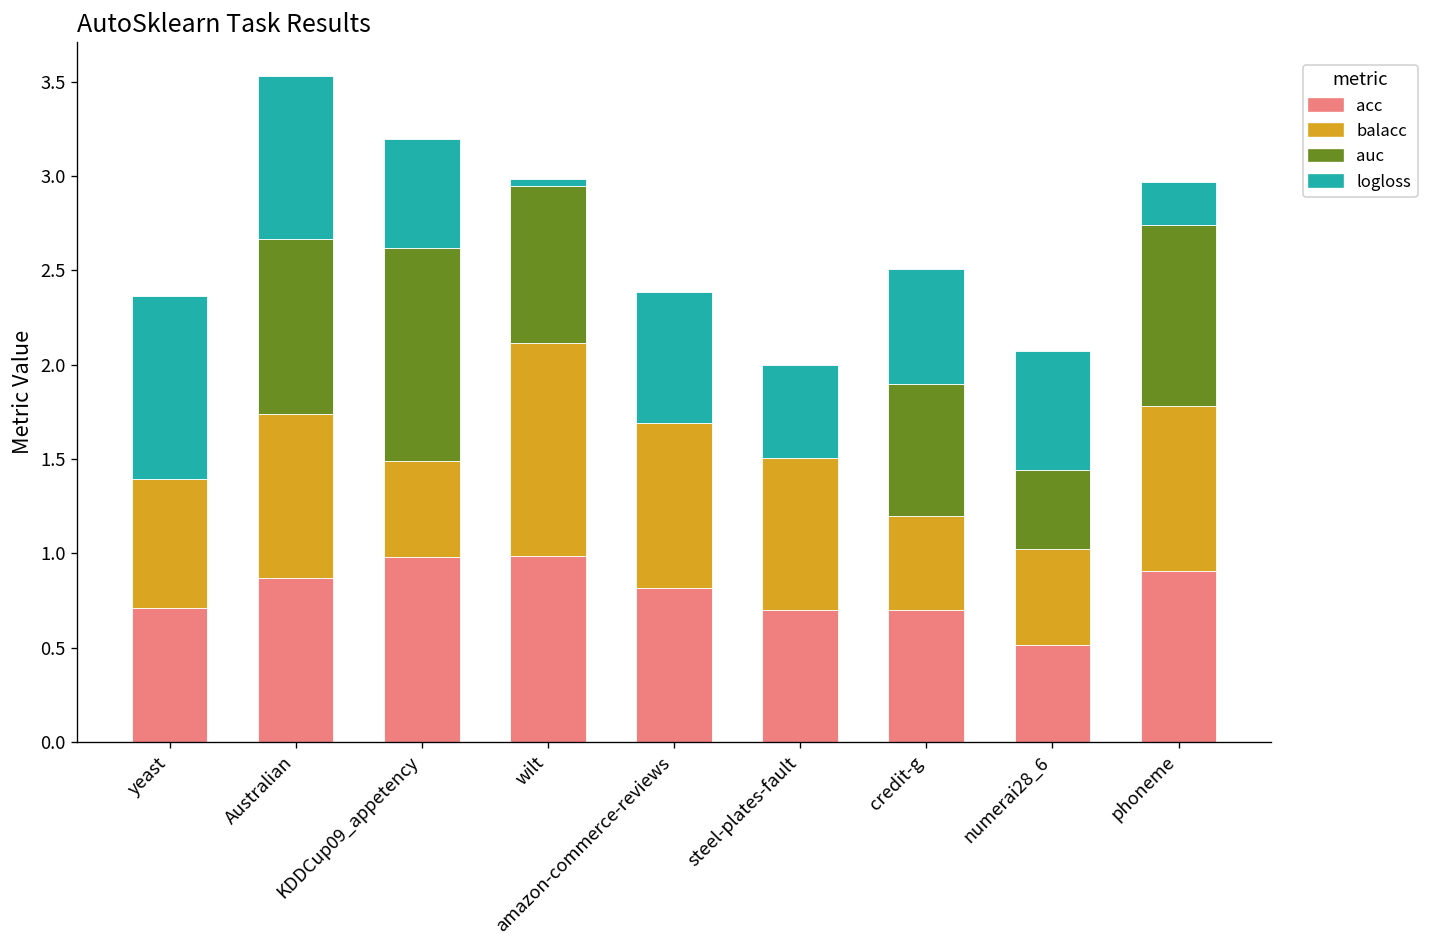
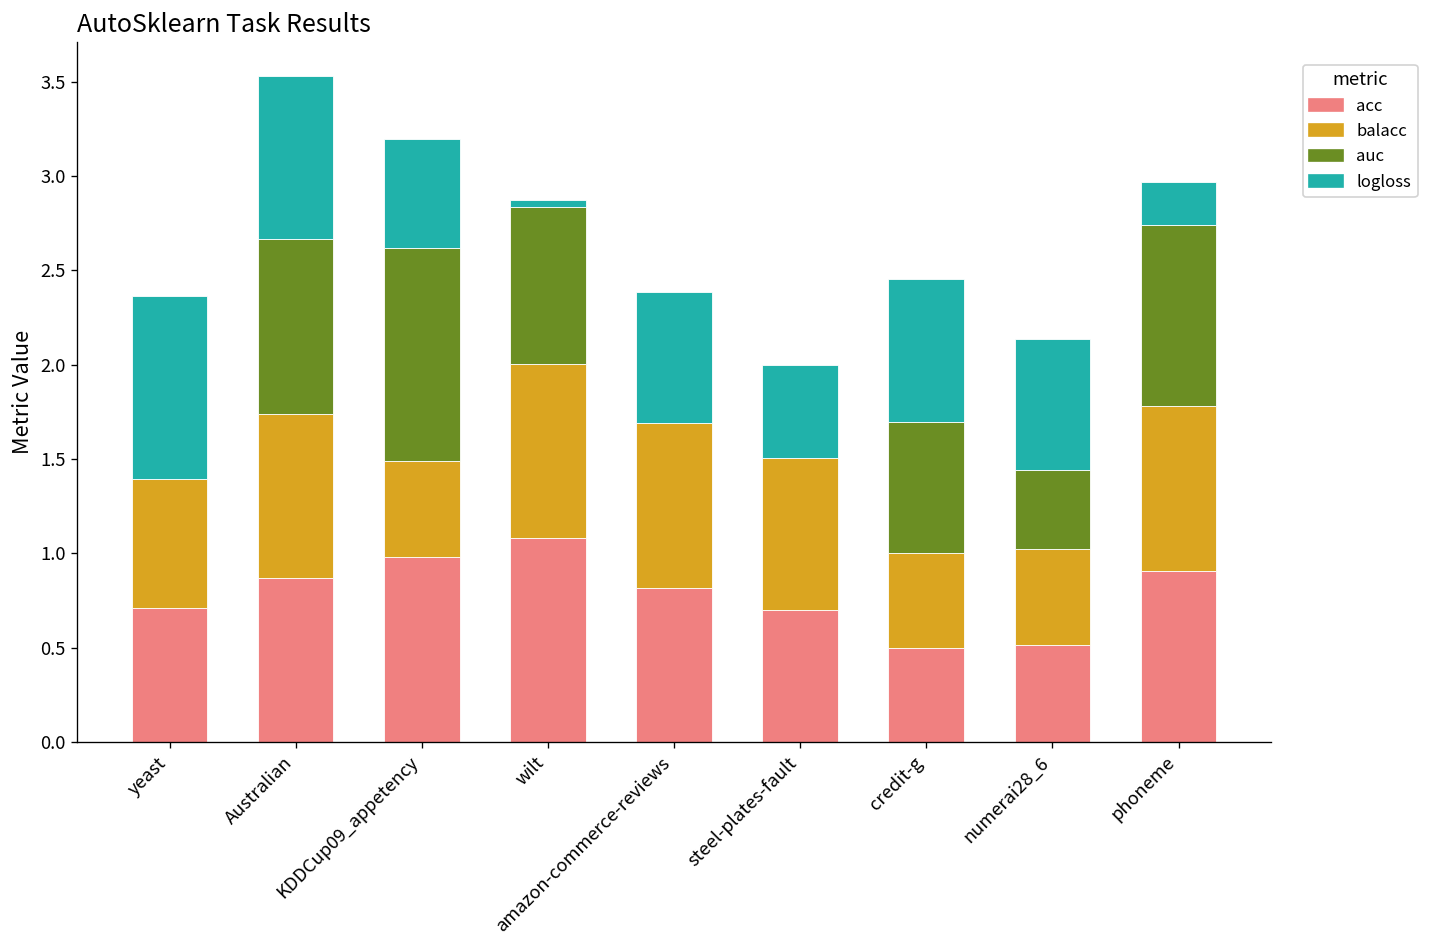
  {
    "acc": {
      "yeast": 0.71,
      "Australian": 0.87,
      "KDDCup09_appetency": 0.98,
-     "wilt": 0.99,
+     "wilt": 1.08,
      "amazon-commerce-reviews": 0.82,
      "steel-plates-fault": 0.70,
-     "credit-g": 0.7,
+     "credit-g": 0.5,
      "numerai28_6": 0.51,
      "phoneme": 0.90
    },
    "balacc": {
      "yeast": 0.68,
      "Australian": 0.87,
      "KDDCup09_appetency": 0.51,
-     "wilt": 1.13,
+     "wilt": 0.92,
      "amazon-commerce-reviews": 0.87,
      "steel-plates-fault": 0.80,
      "credit-g": 0.50,
      "numerai28_6": 0.51,
      "phoneme": 0.88
    },
    "auc": {
      "yeast": 0.00,
      "Australian": 0.93,
      "KDDCup09_appetency": 1.13,
      "wilt": 0.83,
      "amazon-commerce-reviews": 0.00,
      "steel-plates-fault": 0.00,
      "credit-g": 0.70,
      "numerai28_6": 0.42,
      "phoneme": 0.96
    },
    "logloss": {
      "yeast": 0.96,
      "Australian": 0.86,
      "KDDCup09_appetency": 0.58,
      "wilt": 0.04,
      "amazon-commerce-reviews": 0.69,
      "steel-plates-fault": 0.50,
-     "credit-g": 0.61,
-     "numerai28_6": 0.63,
+     "credit-g": 0.76,
+     "numerai28_6": 0.69,
      "phoneme": 0.23
    }
  }
